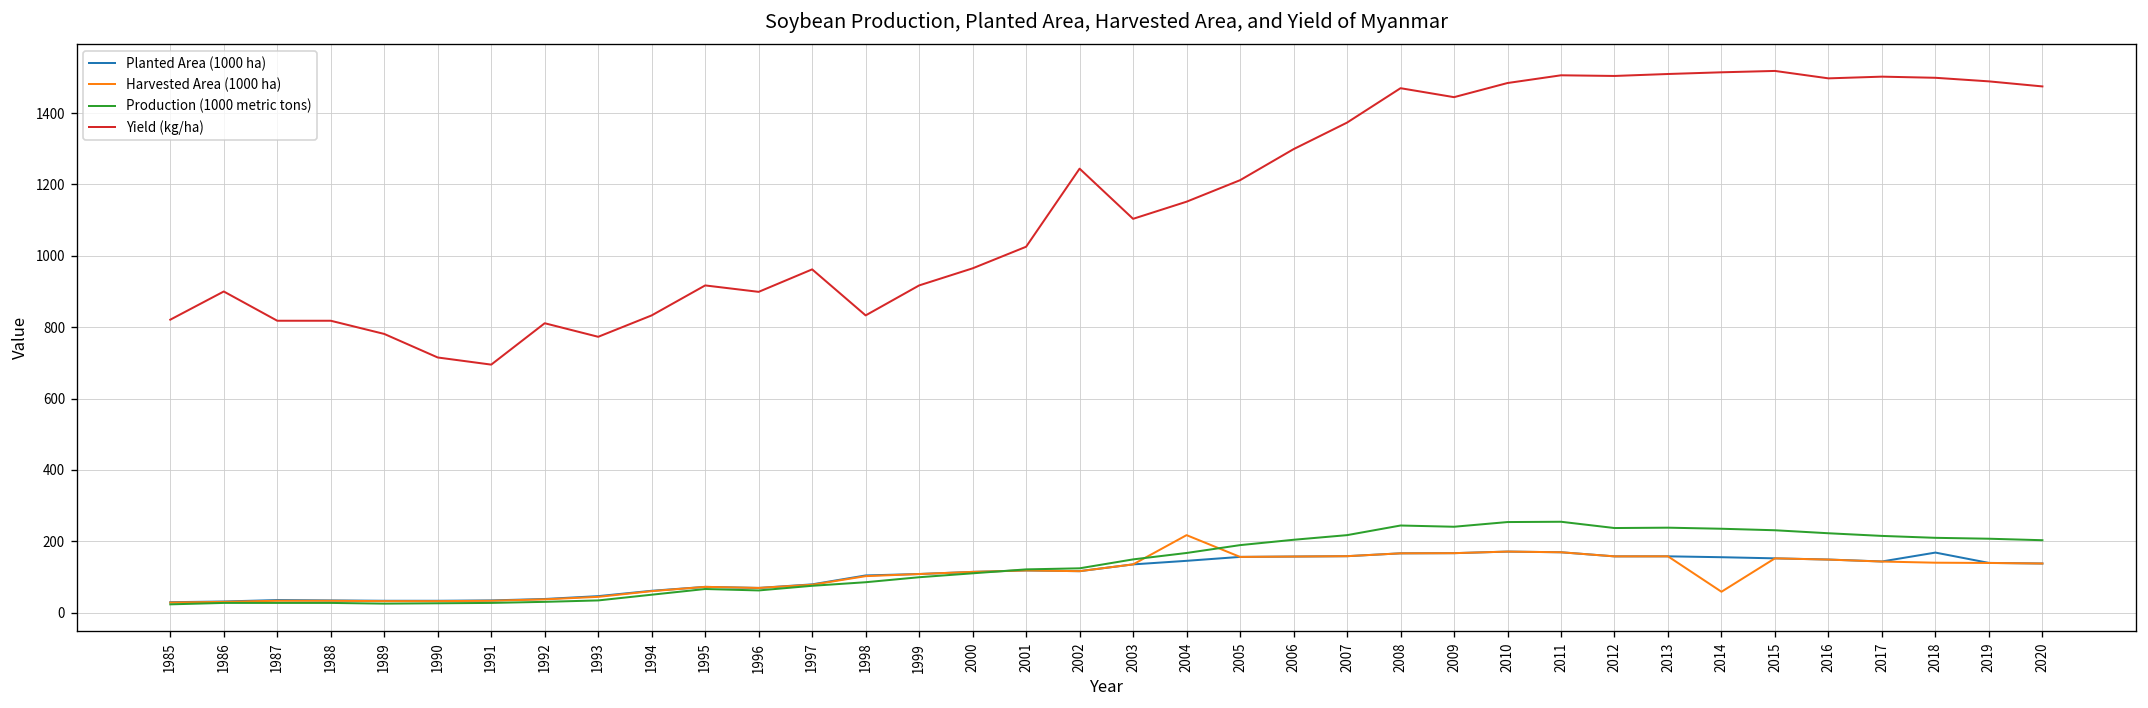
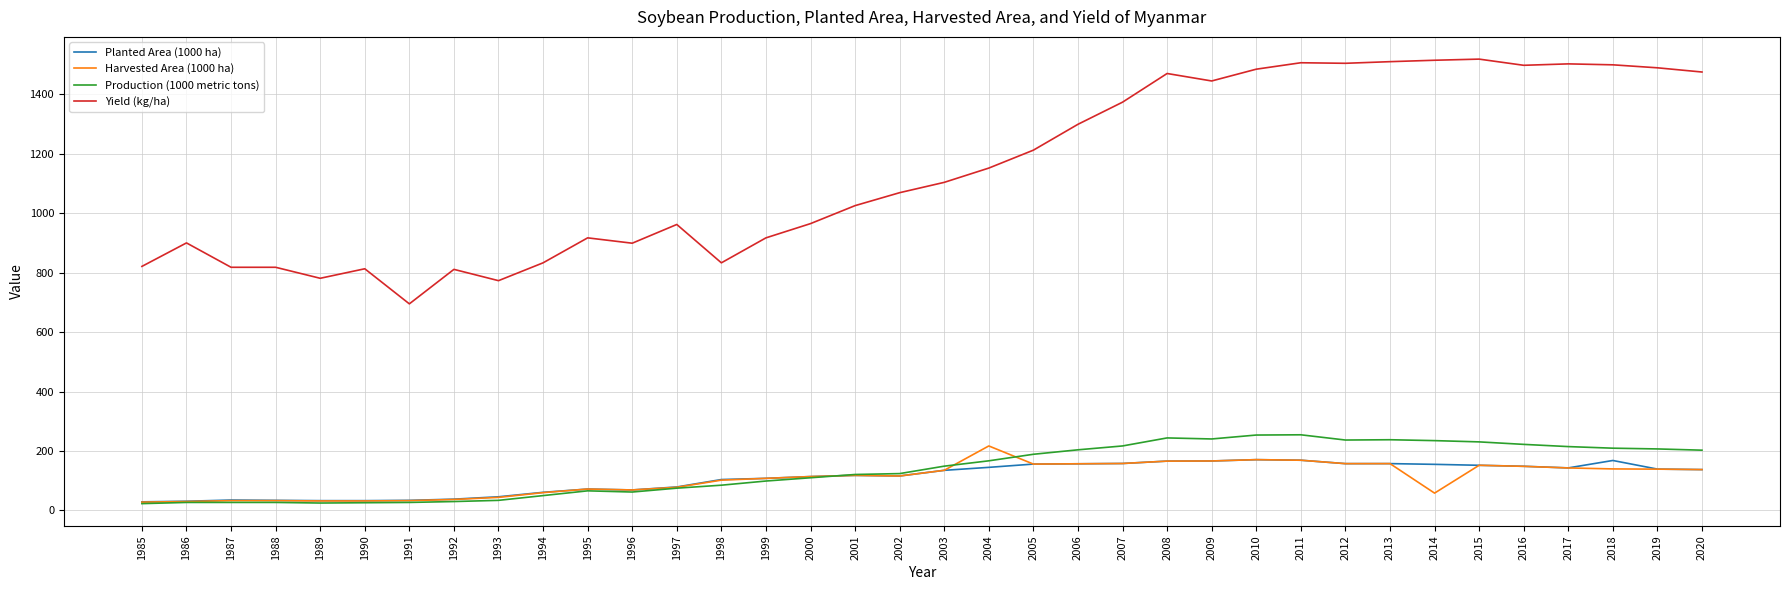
  {
    "Planted Area (1000 ha)": {
      "2004": 150,
      "2014": 160,
      "2018": 170
    },
    "Harvested Area (1000 ha)": {
      "2004": 220,
      "2014": 60,
      "2018": 140
    },
    "Production (1000 metric tons)": {
      "1993": 30,
      "1994": 50,
      "1998": 90,
      "1999": 100,
      "2003": 150,
      "2004": 170,
      "2005": 190,
      "2006": 200,
      "2007": 220,
      "2008": 240,
      "2009": 240,
      "2010": 250,
      "2011": 250,
      "2012": 240,
      "2013": 240,
      "2014": 230,
      "2015": 230,
      "2016": 220,
      "2017": 210,
      "2018": 210,
      "2019": 210,
      "2020": 200
    },
    "Yield (kg/ha)": {
      "1985": 820,
      "1986": 900,
      "1987": 820,
      "1988": 820,
      "1989": 780,
-     "1990": 720,
+     "1990": 810,
      "1991": 700,
      "1992": 810,
      "1993": 770,
      "1994": 830,
      "1995": 920,
      "1996": 900,
      "1997": 960,
      "1998": 830,
      "1999": 920,
      "2000": 960,
      "2001": 1030,
-     "2002": 1240,
+     "2002": 1070,
      "2003": 1100,
      "2004": 1150,
      "2005": 1210,
      "2006": 1300,
      "2007": 1370,
      "2008": 1470,
      "2009": 1440,
      "2010": 1480,
      "2011": 1510,
      "2012": 1500,
      "2013": 1510,
      "2014": 1510,
      "2015": 1520,
      "2016": 1500,
      "2017": 1500,
      "2018": 1500,
      "2019": 1490,
      "2020": 1470
    }
  }
